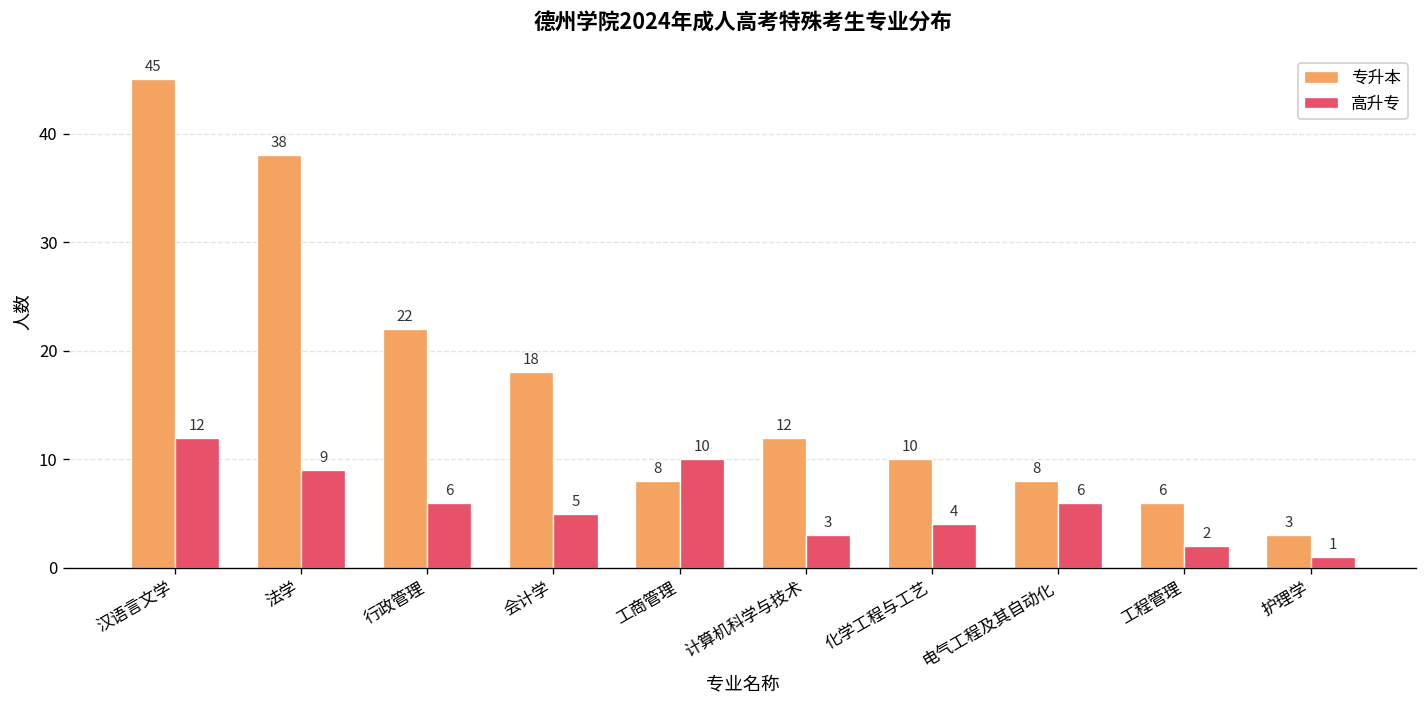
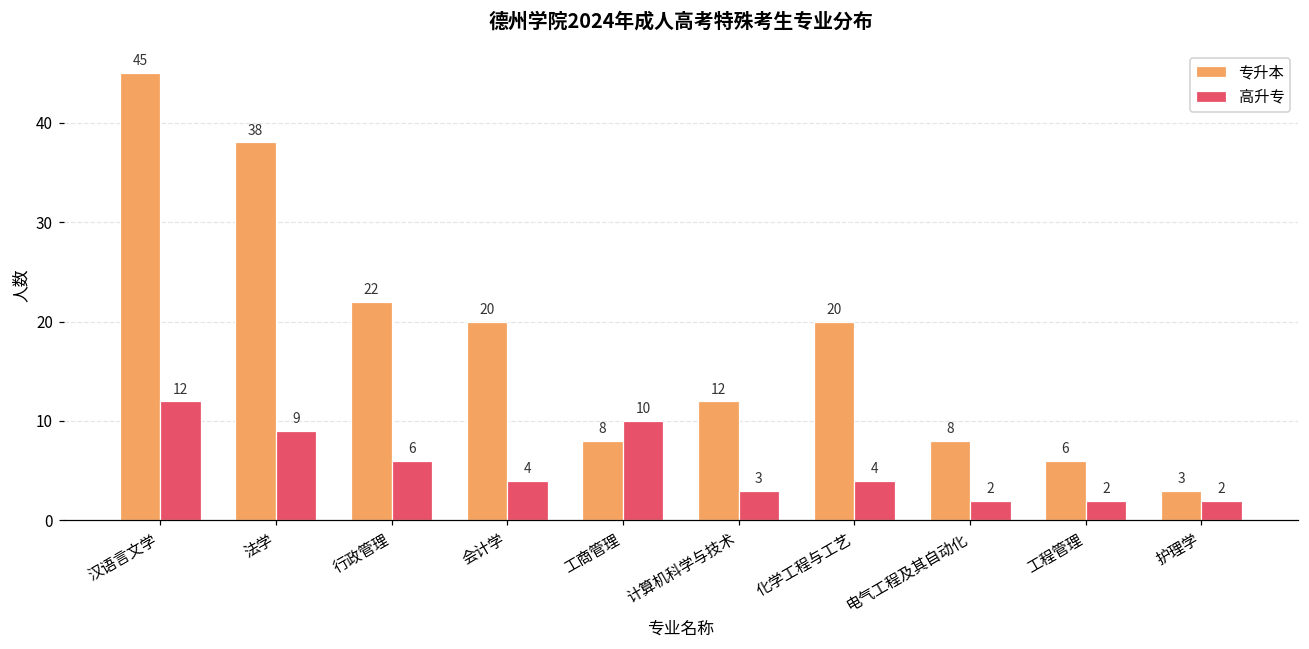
  {
    "专升本": {
      "汉语言文学": 45,
      "法学": 38,
      "行政管理": 22,
-     "会计学": 18,
+     "会计学": 20,
      "工商管理": 8,
      "计算机科学与技术": 12,
-     "化学工程与工艺": 10,
+     "化学工程与工艺": 20,
      "电气工程及其自动化": 8,
      "工程管理": 6,
      "护理学": 3
    },
    "高升专": {
      "汉语言文学": 12,
      "法学": 9,
      "行政管理": 6,
-     "会计学": 5,
+     "会计学": 4,
      "工商管理": 10,
      "计算机科学与技术": 3,
      "化学工程与工艺": 4,
-     "电气工程及其自动化": 6,
+     "电气工程及其自动化": 2,
      "工程管理": 2,
-     "护理学": 1
+     "护理学": 2
    }
  }
